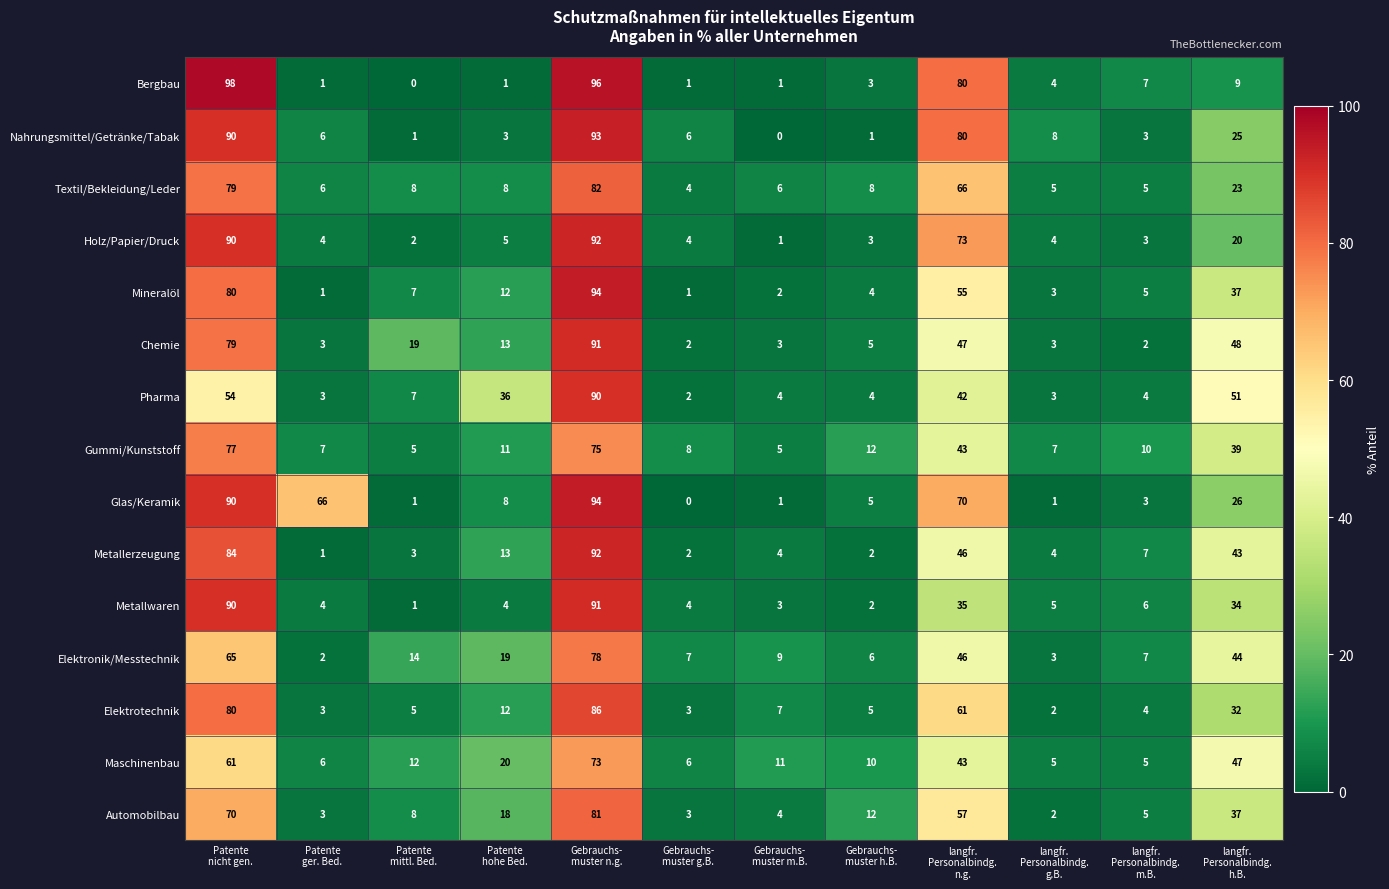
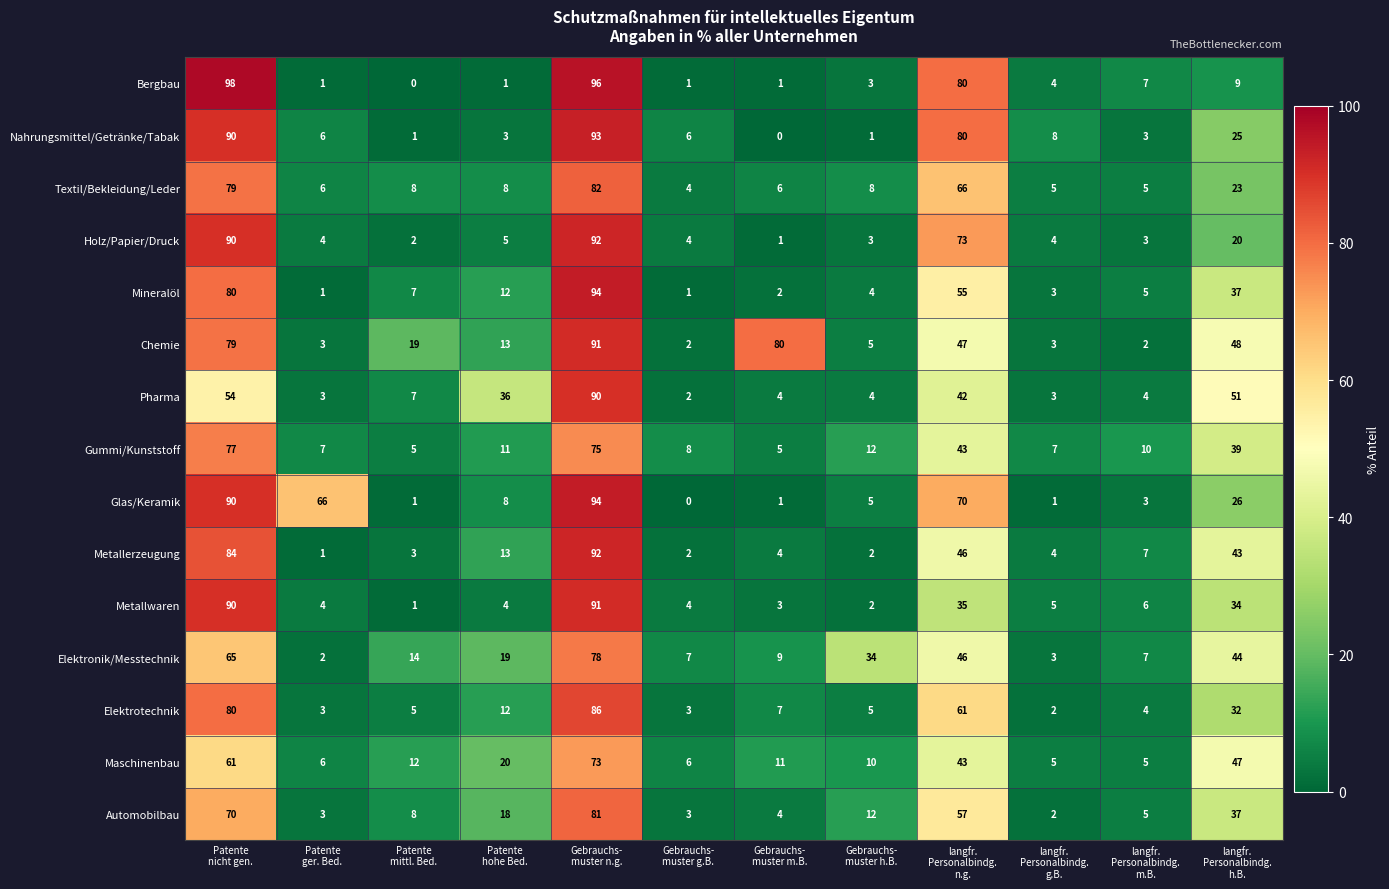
  {
    "Bergbau": {
      "Patente nicht gen.": 98,
      "Patente ger. Bed.": 1,
      "Patente mittl. Bed.": 0,
      "Patente hohe Bed.": 1,
      "Gebrauchs- muster n.g.": 96,
      "Gebrauchs- muster g.B.": 1,
      "Gebrauchs- muster m.B.": 1,
      "Gebrauchs- muster h.B.": 3,
      "langfr. Personalbindg. n.g.": 80,
      "langfr. Personalbindg. g.B.": 4,
      "langfr. Personalbindg. m.B.": 7,
      "langfr. Personalbindg. h.B.": 9
    },
    "Nahrungsmittel/Getränke/Tabak": {
      "Patente nicht gen.": 90,
      "Patente ger. Bed.": 6,
      "Patente mittl. Bed.": 1,
      "Patente hohe Bed.": 3,
      "Gebrauchs- muster n.g.": 93,
      "Gebrauchs- muster g.B.": 6,
      "Gebrauchs- muster m.B.": 0,
      "Gebrauchs- muster h.B.": 1,
      "langfr. Personalbindg. n.g.": 80,
      "langfr. Personalbindg. g.B.": 8,
      "langfr. Personalbindg. m.B.": 3,
      "langfr. Personalbindg. h.B.": 25
    },
    "Textil/Bekleidung/Leder": {
      "Patente nicht gen.": 79,
      "Patente ger. Bed.": 6,
      "Patente mittl. Bed.": 8,
      "Patente hohe Bed.": 8,
      "Gebrauchs- muster n.g.": 82,
      "Gebrauchs- muster g.B.": 4,
      "Gebrauchs- muster m.B.": 6,
      "Gebrauchs- muster h.B.": 8,
      "langfr. Personalbindg. n.g.": 66,
      "langfr. Personalbindg. g.B.": 5,
      "langfr. Personalbindg. m.B.": 5,
      "langfr. Personalbindg. h.B.": 23
    },
    "Holz/Papier/Druck": {
      "Patente nicht gen.": 90,
      "Patente ger. Bed.": 4,
      "Patente mittl. Bed.": 2,
      "Patente hohe Bed.": 5,
      "Gebrauchs- muster n.g.": 92,
      "Gebrauchs- muster g.B.": 4,
      "Gebrauchs- muster m.B.": 1,
      "Gebrauchs- muster h.B.": 3,
      "langfr. Personalbindg. n.g.": 73,
      "langfr. Personalbindg. g.B.": 4,
      "langfr. Personalbindg. m.B.": 3,
      "langfr. Personalbindg. h.B.": 20
    },
    "Mineralöl": {
      "Patente nicht gen.": 80,
      "Patente ger. Bed.": 1,
      "Patente mittl. Bed.": 7,
      "Patente hohe Bed.": 12,
      "Gebrauchs- muster n.g.": 94,
      "Gebrauchs- muster g.B.": 1,
      "Gebrauchs- muster m.B.": 2,
      "Gebrauchs- muster h.B.": 4,
      "langfr. Personalbindg. n.g.": 55,
      "langfr. Personalbindg. g.B.": 3,
      "langfr. Personalbindg. m.B.": 5,
      "langfr. Personalbindg. h.B.": 37
    },
    "Chemie": {
      "Patente nicht gen.": 79,
      "Patente ger. Bed.": 3,
      "Patente mittl. Bed.": 19,
      "Patente hohe Bed.": 13,
      "Gebrauchs- muster n.g.": 91,
      "Gebrauchs- muster g.B.": 2,
-     "Gebrauchs- muster m.B.": 3,
+     "Gebrauchs- muster m.B.": 80,
      "Gebrauchs- muster h.B.": 5,
      "langfr. Personalbindg. n.g.": 47,
      "langfr. Personalbindg. g.B.": 3,
      "langfr. Personalbindg. m.B.": 2,
      "langfr. Personalbindg. h.B.": 48
    },
    "Pharma": {
      "Patente nicht gen.": 54,
      "Patente ger. Bed.": 3,
      "Patente mittl. Bed.": 7,
      "Patente hohe Bed.": 36,
      "Gebrauchs- muster n.g.": 90,
      "Gebrauchs- muster g.B.": 2,
      "Gebrauchs- muster m.B.": 4,
      "Gebrauchs- muster h.B.": 4,
      "langfr. Personalbindg. n.g.": 42,
      "langfr. Personalbindg. g.B.": 3,
      "langfr. Personalbindg. m.B.": 4,
      "langfr. Personalbindg. h.B.": 51
    },
    "Gummi/Kunststoff": {
      "Patente nicht gen.": 77,
      "Patente ger. Bed.": 7,
      "Patente mittl. Bed.": 5,
      "Patente hohe Bed.": 11,
      "Gebrauchs- muster n.g.": 75,
      "Gebrauchs- muster g.B.": 8,
      "Gebrauchs- muster m.B.": 5,
      "Gebrauchs- muster h.B.": 12,
      "langfr. Personalbindg. n.g.": 43,
      "langfr. Personalbindg. g.B.": 7,
      "langfr. Personalbindg. m.B.": 10,
      "langfr. Personalbindg. h.B.": 39
    },
    "Glas/Keramik": {
      "Patente nicht gen.": 90,
      "Patente ger. Bed.": 66,
      "Patente mittl. Bed.": 1,
      "Patente hohe Bed.": 8,
      "Gebrauchs- muster n.g.": 94,
      "Gebrauchs- muster g.B.": 0,
      "Gebrauchs- muster m.B.": 1,
      "Gebrauchs- muster h.B.": 5,
      "langfr. Personalbindg. n.g.": 70,
      "langfr. Personalbindg. g.B.": 1,
      "langfr. Personalbindg. m.B.": 3,
      "langfr. Personalbindg. h.B.": 26
    },
    "Metallerzeugung": {
      "Patente nicht gen.": 84,
      "Patente ger. Bed.": 1,
      "Patente mittl. Bed.": 3,
      "Patente hohe Bed.": 13,
      "Gebrauchs- muster n.g.": 92,
      "Gebrauchs- muster g.B.": 2,
      "Gebrauchs- muster m.B.": 4,
      "Gebrauchs- muster h.B.": 2,
      "langfr. Personalbindg. n.g.": 46,
      "langfr. Personalbindg. g.B.": 4,
      "langfr. Personalbindg. m.B.": 7,
      "langfr. Personalbindg. h.B.": 43
    },
    "Metallwaren": {
      "Patente nicht gen.": 90,
      "Patente ger. Bed.": 4,
      "Patente mittl. Bed.": 1,
      "Patente hohe Bed.": 4,
      "Gebrauchs- muster n.g.": 91,
      "Gebrauchs- muster g.B.": 4,
      "Gebrauchs- muster m.B.": 3,
      "Gebrauchs- muster h.B.": 2,
      "langfr. Personalbindg. n.g.": 35,
      "langfr. Personalbindg. g.B.": 5,
      "langfr. Personalbindg. m.B.": 6,
      "langfr. Personalbindg. h.B.": 34
    },
    "Elektronik/Messtechnik": {
      "Patente nicht gen.": 65,
      "Patente ger. Bed.": 2,
      "Patente mittl. Bed.": 14,
      "Patente hohe Bed.": 19,
      "Gebrauchs- muster n.g.": 78,
      "Gebrauchs- muster g.B.": 7,
      "Gebrauchs- muster m.B.": 9,
-     "Gebrauchs- muster h.B.": 6,
+     "Gebrauchs- muster h.B.": 34,
      "langfr. Personalbindg. n.g.": 46,
      "langfr. Personalbindg. g.B.": 3,
      "langfr. Personalbindg. m.B.": 7,
      "langfr. Personalbindg. h.B.": 44
    },
    "Elektrotechnik": {
      "Patente nicht gen.": 80,
      "Patente ger. Bed.": 3,
      "Patente mittl. Bed.": 5,
      "Patente hohe Bed.": 12,
      "Gebrauchs- muster n.g.": 86,
      "Gebrauchs- muster g.B.": 3,
      "Gebrauchs- muster m.B.": 7,
      "Gebrauchs- muster h.B.": 5,
      "langfr. Personalbindg. n.g.": 61,
      "langfr. Personalbindg. g.B.": 2,
      "langfr. Personalbindg. m.B.": 4,
      "langfr. Personalbindg. h.B.": 32
    },
    "Maschinenbau": {
      "Patente nicht gen.": 61,
      "Patente ger. Bed.": 6,
      "Patente mittl. Bed.": 12,
      "Patente hohe Bed.": 20,
      "Gebrauchs- muster n.g.": 73,
      "Gebrauchs- muster g.B.": 6,
      "Gebrauchs- muster m.B.": 11,
      "Gebrauchs- muster h.B.": 10,
      "langfr. Personalbindg. n.g.": 43,
      "langfr. Personalbindg. g.B.": 5,
      "langfr. Personalbindg. m.B.": 5,
      "langfr. Personalbindg. h.B.": 47
    },
    "Automobilbau": {
      "Patente nicht gen.": 70,
      "Patente ger. Bed.": 3,
      "Patente mittl. Bed.": 8,
      "Patente hohe Bed.": 18,
      "Gebrauchs- muster n.g.": 81,
      "Gebrauchs- muster g.B.": 3,
      "Gebrauchs- muster m.B.": 4,
      "Gebrauchs- muster h.B.": 12,
      "langfr. Personalbindg. n.g.": 57,
      "langfr. Personalbindg. g.B.": 2,
      "langfr. Personalbindg. m.B.": 5,
      "langfr. Personalbindg. h.B.": 37
    }
  }
